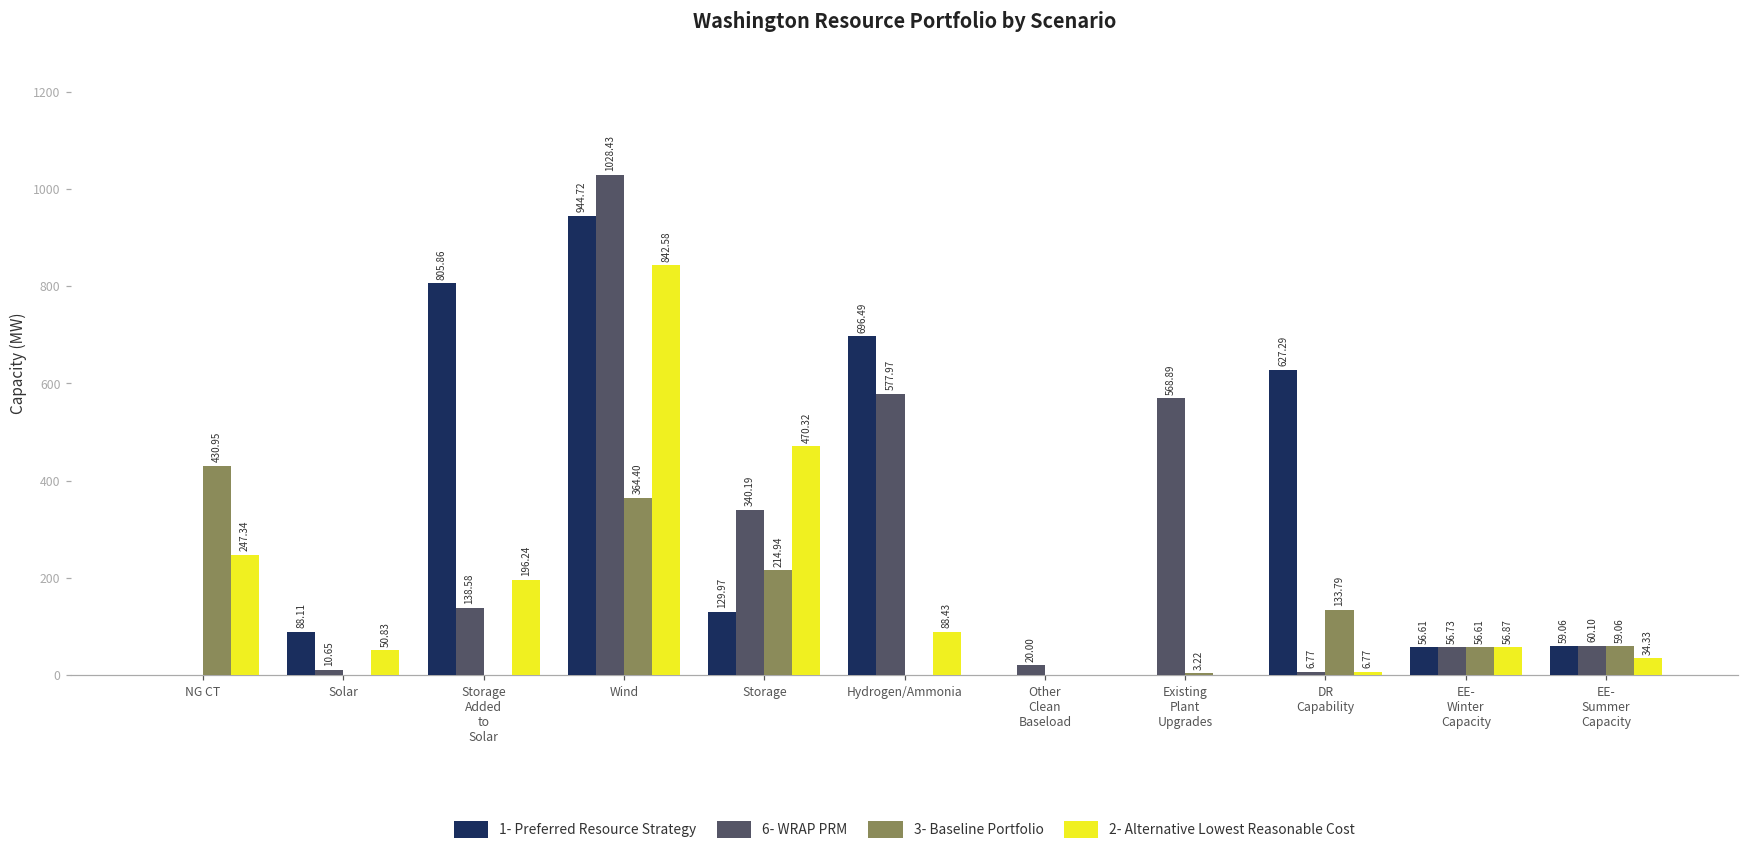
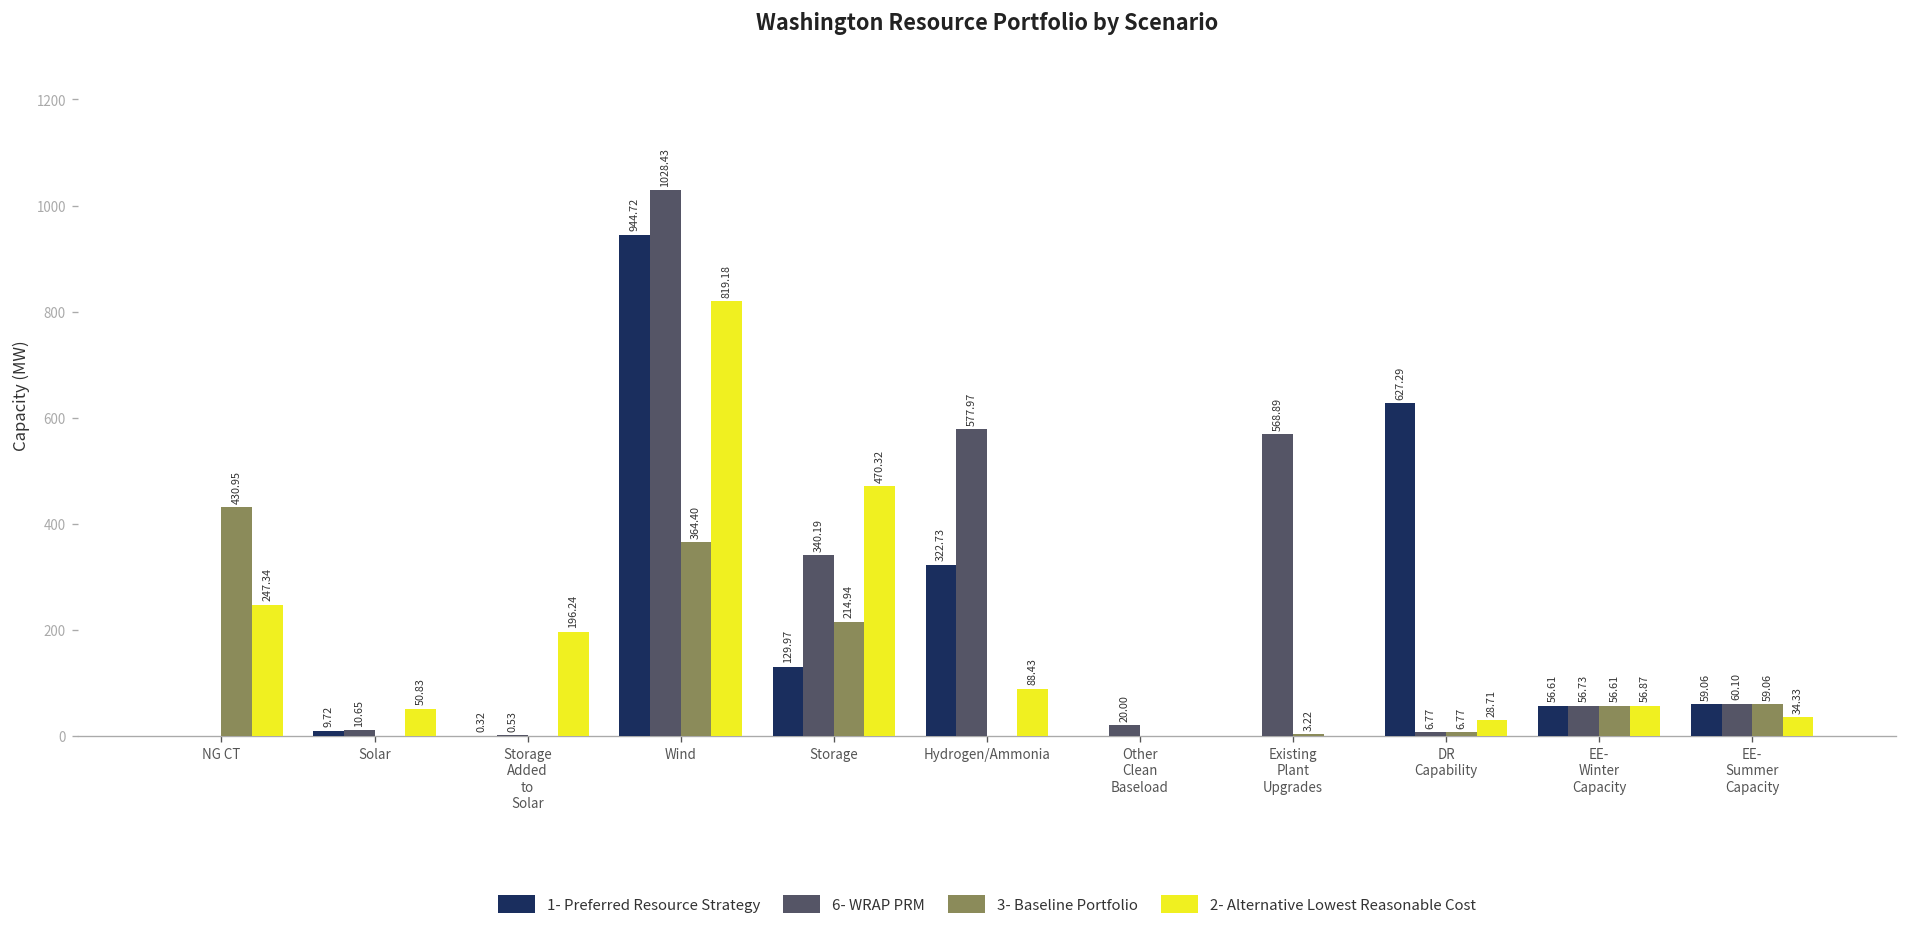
  {
    "1- Preferred Resource Strategy": {
-     "Solar": 88.11,
-     "Storage Added to Solar": 805.86,
+     "Solar": 9.72,
+     "Storage Added to Solar": 0.32,
      "Wind": 944.72,
      "Storage": 129.97,
-     "Hydrogen/Ammonia": 696.49,
+     "Hydrogen/Ammonia": 322.73,
      "DR Capability": 627.29,
      "EE- Winter Capacity": 56.61,
      "EE- Summer Capacity": 59.06
    },
    "6- WRAP PRM": {
      "Solar": 10.65,
-     "Storage Added to Solar": 138.58,
+     "Storage Added to Solar": 0.53,
      "Wind": 1028.43,
      "Storage": 340.19,
      "Hydrogen/Ammonia": 577.97,
      "Other Clean Baseload": 20.00,
      "Existing Plant Upgrades": 568.89,
      "DR Capability": 6.77,
      "EE- Winter Capacity": 56.73,
      "EE- Summer Capacity": 60.10
    },
    "3- Baseline Portfolio": {
      "NG CT": 430.95,
      "Wind": 364.40,
      "Storage": 214.94,
      "Existing Plant Upgrades": 3.22,
-     "DR Capability": 133.79,
+     "DR Capability": 6.77,
      "EE- Winter Capacity": 56.61,
      "EE- Summer Capacity": 59.06
    },
    "2- Alternative Lowest Reasonable Cost": {
      "NG CT": 247.34,
      "Solar": 50.83,
      "Storage Added to Solar": 196.24,
-     "Wind": 842.58,
+     "Wind": 819.18,
      "Storage": 470.32,
      "Hydrogen/Ammonia": 88.43,
-     "DR Capability": 6.77,
+     "DR Capability": 28.71,
      "EE- Winter Capacity": 56.87,
      "EE- Summer Capacity": 34.33
    }
  }
